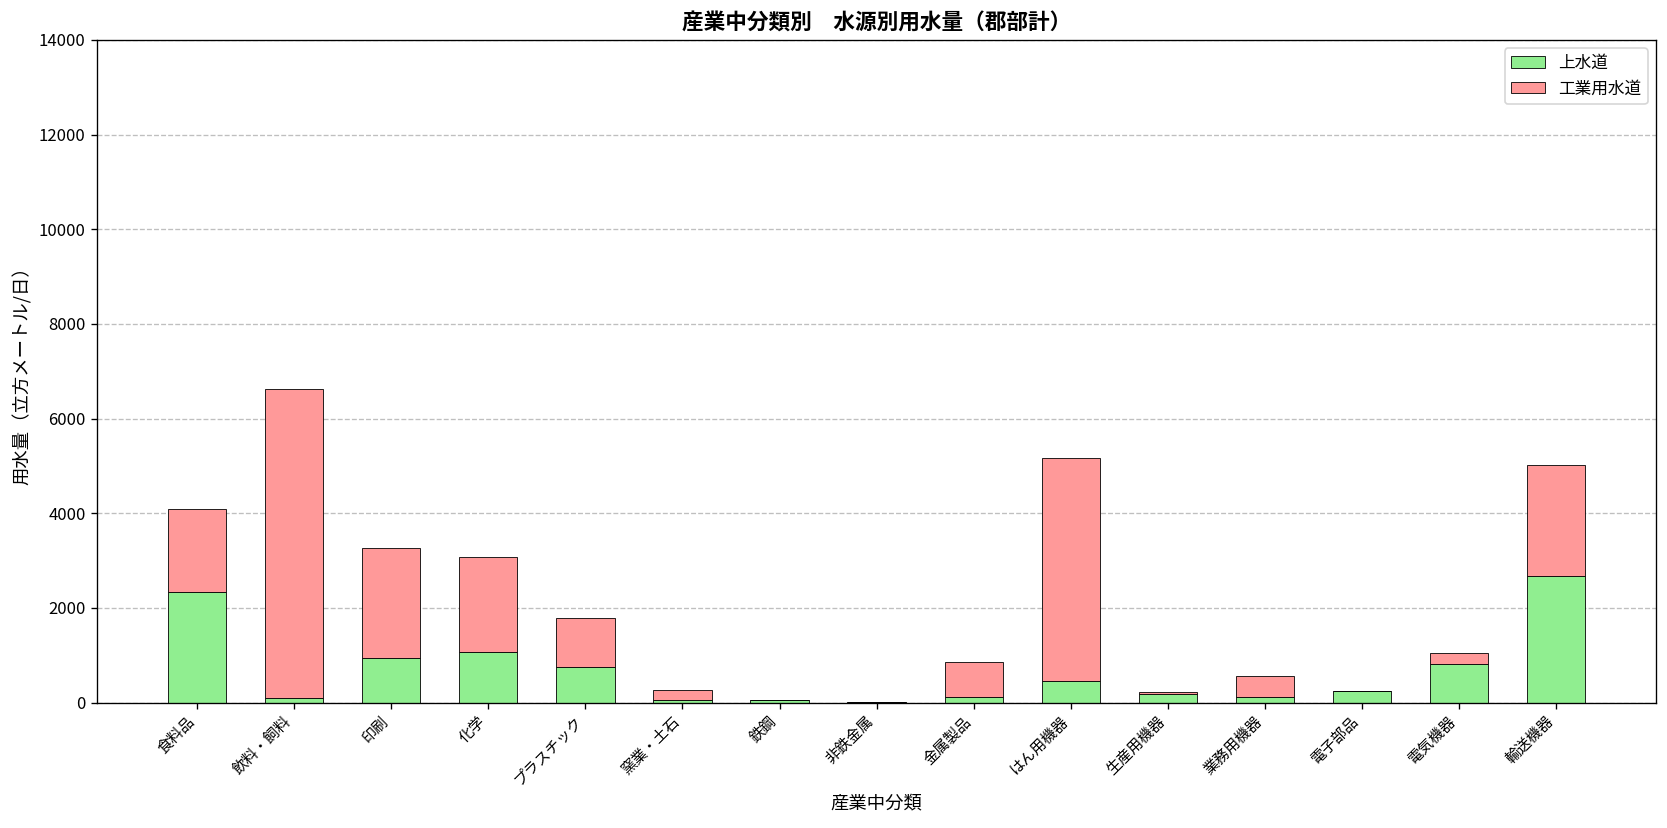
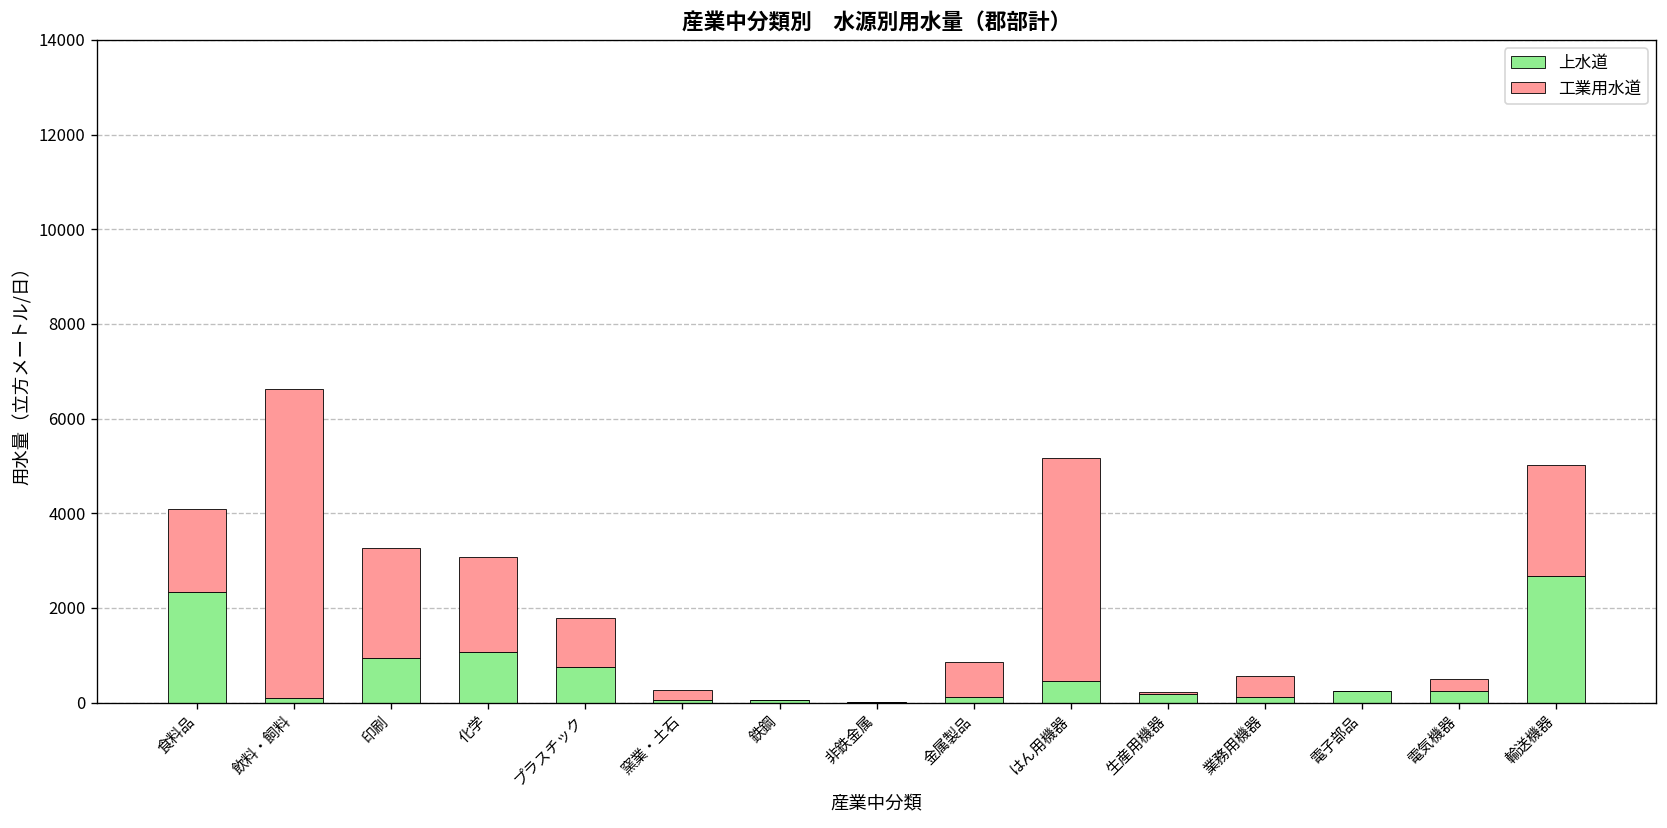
  {
    "上水道": {
      "食料品": 2300,
      "飲料・飼料": 100,
      "印刷": 1000,
      "化学": 1100,
      "プラスチック": 700,
      "金属製品": 100,
      "はん用機器": 500,
      "生産用機器": 200,
      "業務用機器": 100,
      "電子部品": 200,
-     "電気機器": 800,
+     "電気機器": 200,
      "輸送機器": 2700
    },
    "工業用水道": {
      "食料品": 1800,
      "飲料・飼料": 6500,
      "印刷": 2300,
      "化学": 2000,
      "プラスチック": 1000,
      "窯業・土石": 200,
      "非鉄金属": 0,
      "金属製品": 700,
      "はん用機器": 4700,
      "業務用機器": 400,
      "電子部品": 0,
      "電気機器": 200,
      "輸送機器": 2300
    }
  }
